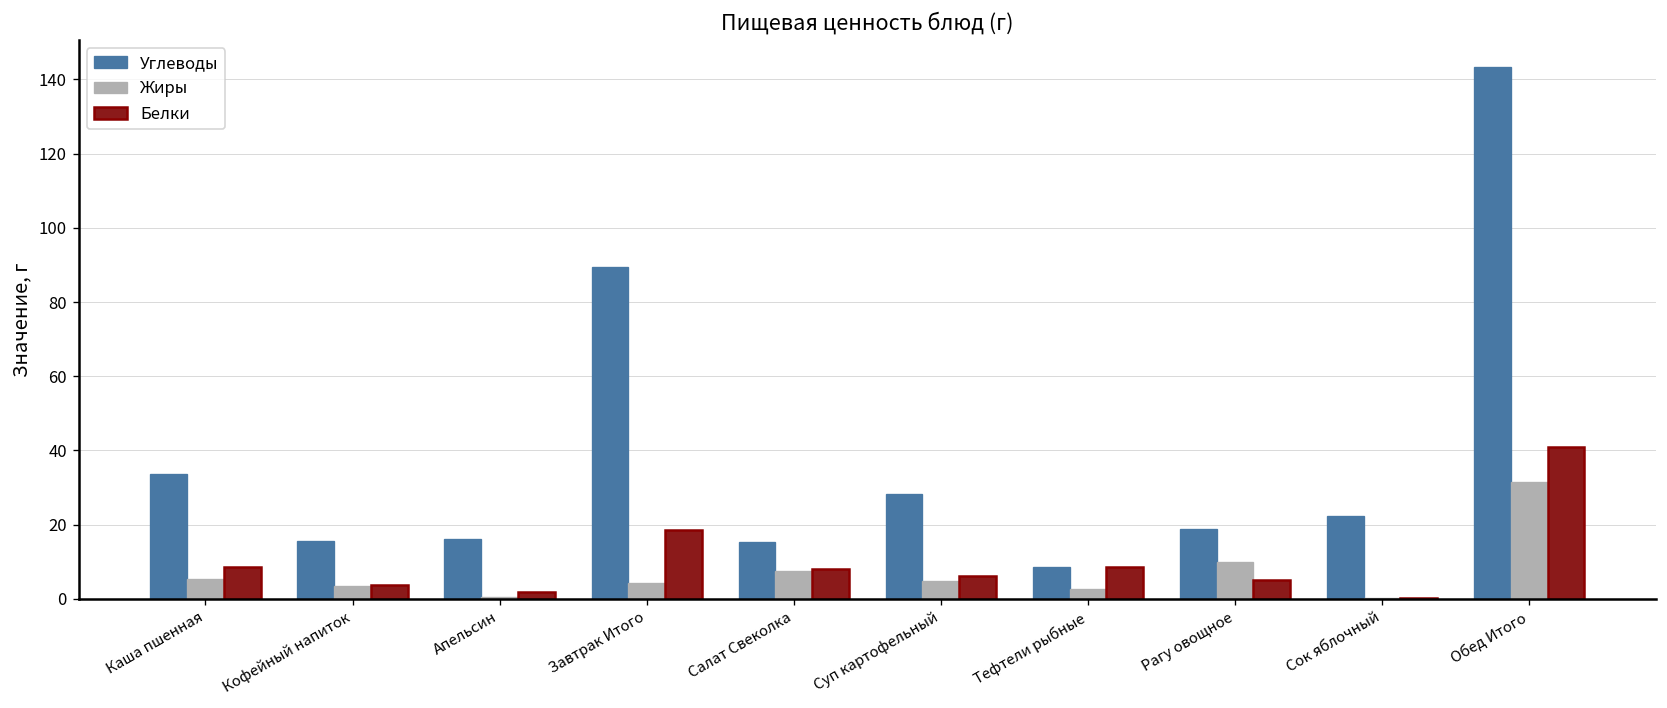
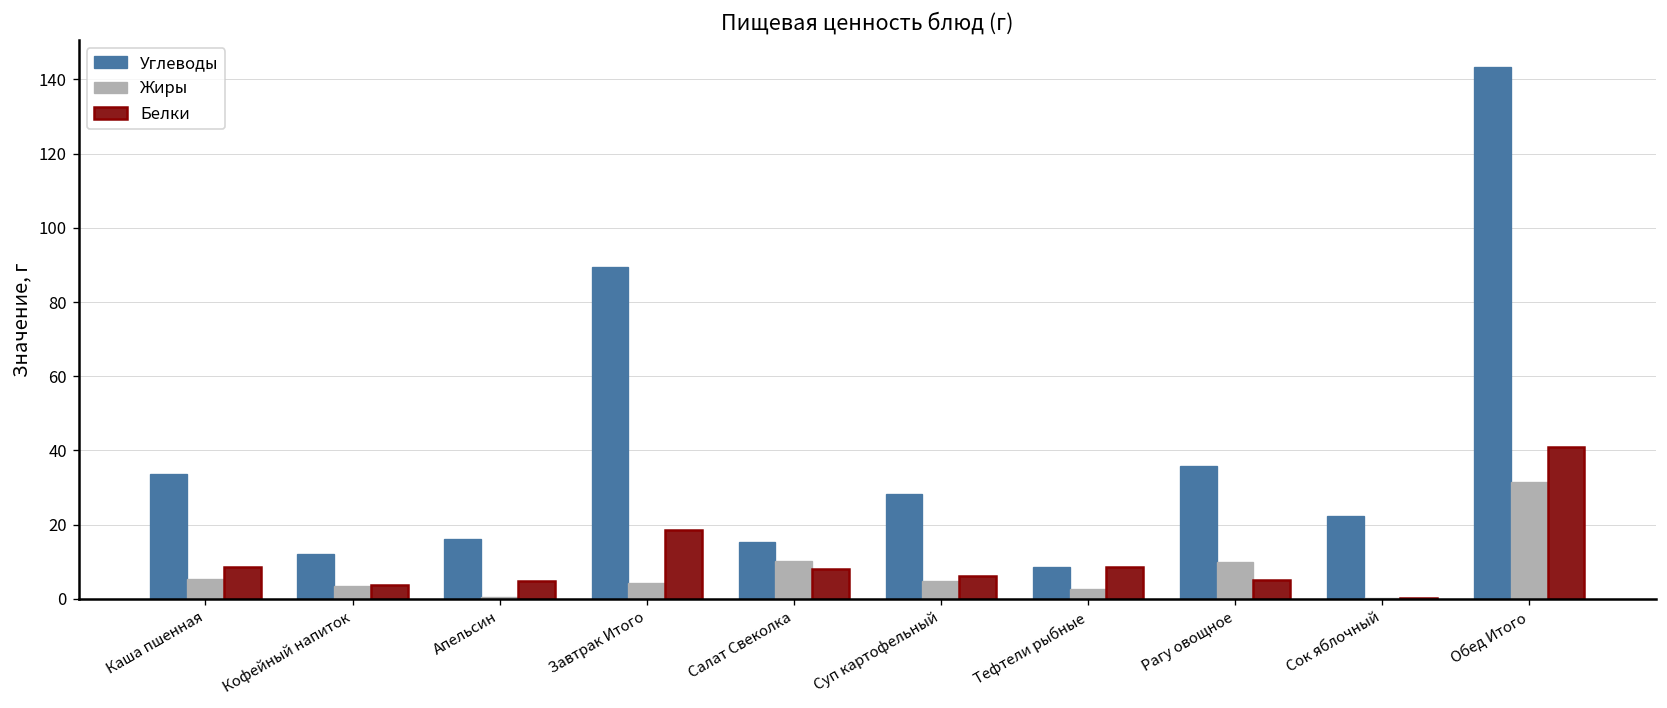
  {
    "Углеводы": {
      "Каша пшенная": 34,
-     "Кофейный напиток": 16,
+     "Кофейный напиток": 12,
      "Апельсин": 16,
      "Завтрак Итого": 89,
      "Салат Свеколка": 15,
      "Суп картофельный": 28,
      "Тефтели рыбные": 9,
-     "Рагу овощное": 19,
+     "Рагу овощное": 36,
      "Сок яблочный": 22,
      "Обед Итого": 143
    },
    "Жиры": {
      "Каша пшенная": 5,
      "Кофейный напиток": 4,
      "Завтрак Итого": 4,
-     "Салат Свеколка": 7,
+     "Салат Свеколка": 10,
      "Суп картофельный": 5,
      "Тефтели рыбные": 3,
      "Рагу овощное": 10,
      "Обед Итого": 31
    },
    "Белки": {
      "Каша пшенная": 9,
      "Кофейный напиток": 4,
-     "Апельсин": 2,
+     "Апельсин": 5,
      "Завтрак Итого": 19,
      "Салат Свеколка": 8,
      "Суп картофельный": 6,
      "Тефтели рыбные": 9,
      "Рагу овощное": 5,
      "Обед Итого": 41
    }
  }
